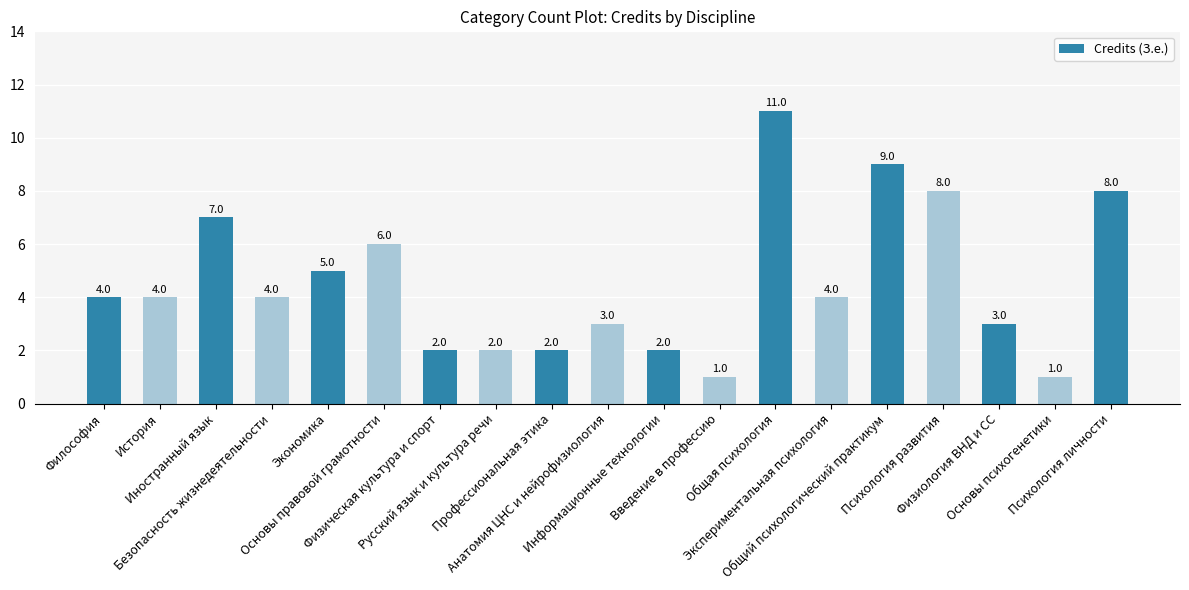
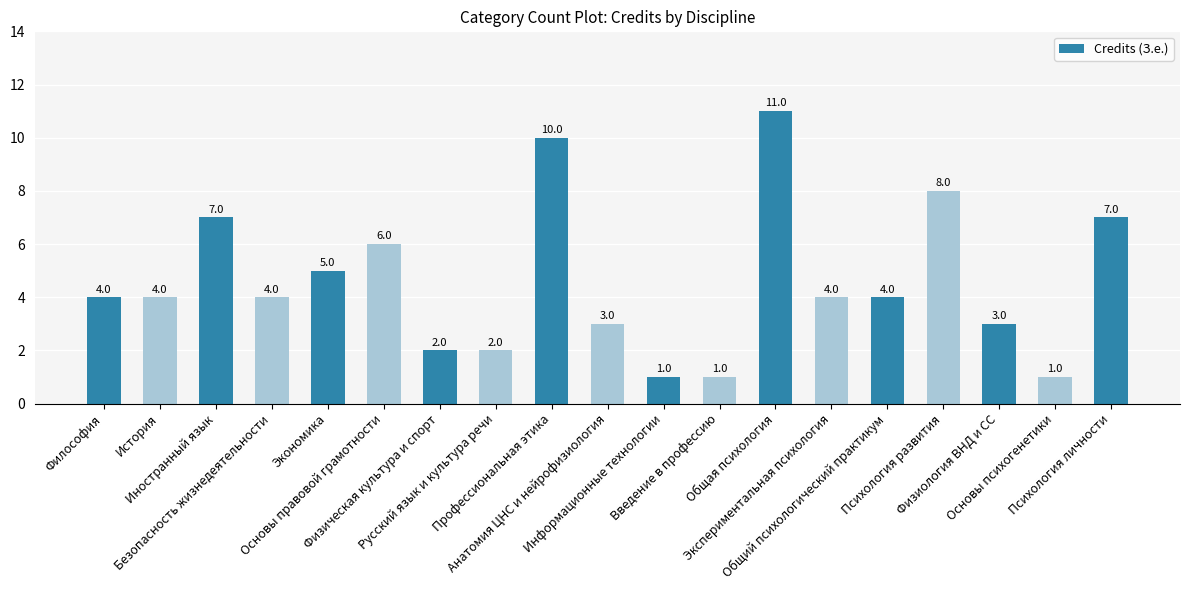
  {
    "Философия": 4.0,
    "История": 4.0,
    "Иностранный язык": 7.0,
    "Безопасность жизнедеятельности": 4.0,
    "Экономика": 5.0,
    "Основы правовой грамотности": 6.0,
    "Физическая культура и спорт": 2.0,
    "Русский язык и культура речи": 2.0,
-   "Профессиональная этика": 2.0,
+   "Профессиональная этика": 10.0,
    "Анатомия ЦНС и нейрофизиология": 3.0,
-   "Информационные технологии": 2.0,
+   "Информационные технологии": 1.0,
    "Введение в профессию": 1.0,
    "Общая психология": 11.0,
    "Экспериментальная психология": 4.0,
-   "Общий психологический практикум": 9.0,
+   "Общий психологический практикум": 4.0,
    "Психология развития": 8.0,
    "Физиология ВНД и СС": 3.0,
    "Основы психогенетики": 1.0,
-   "Психология личности": 8.0
+   "Психология личности": 7.0
  }
